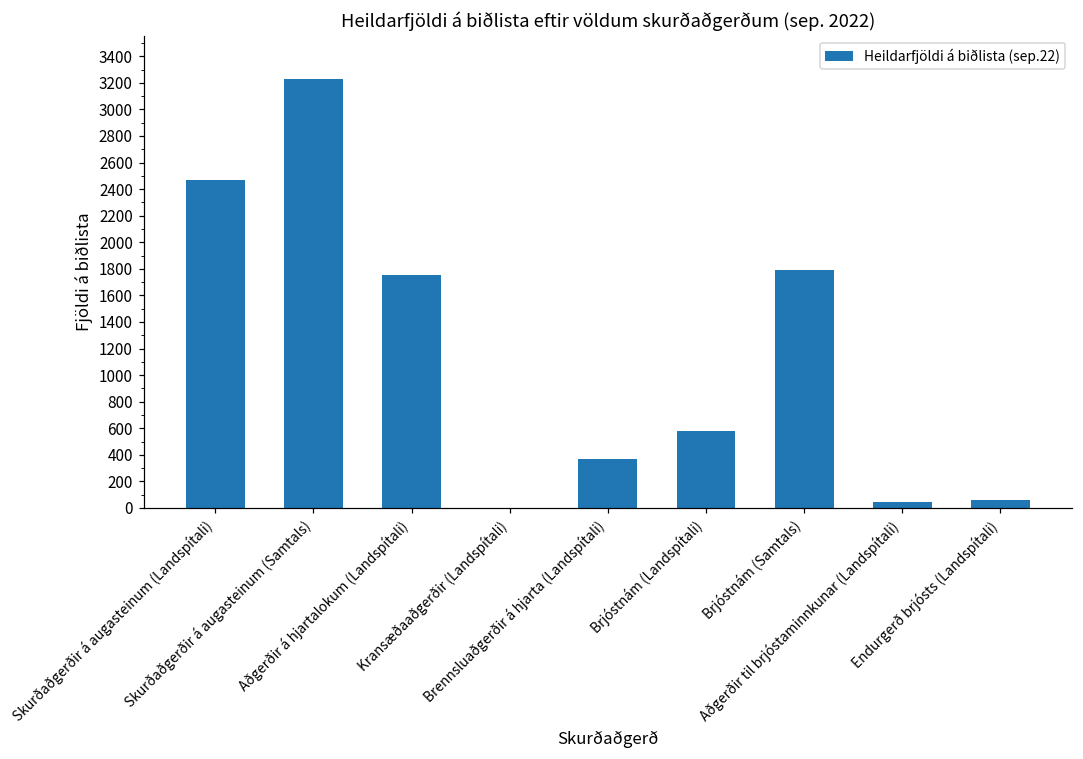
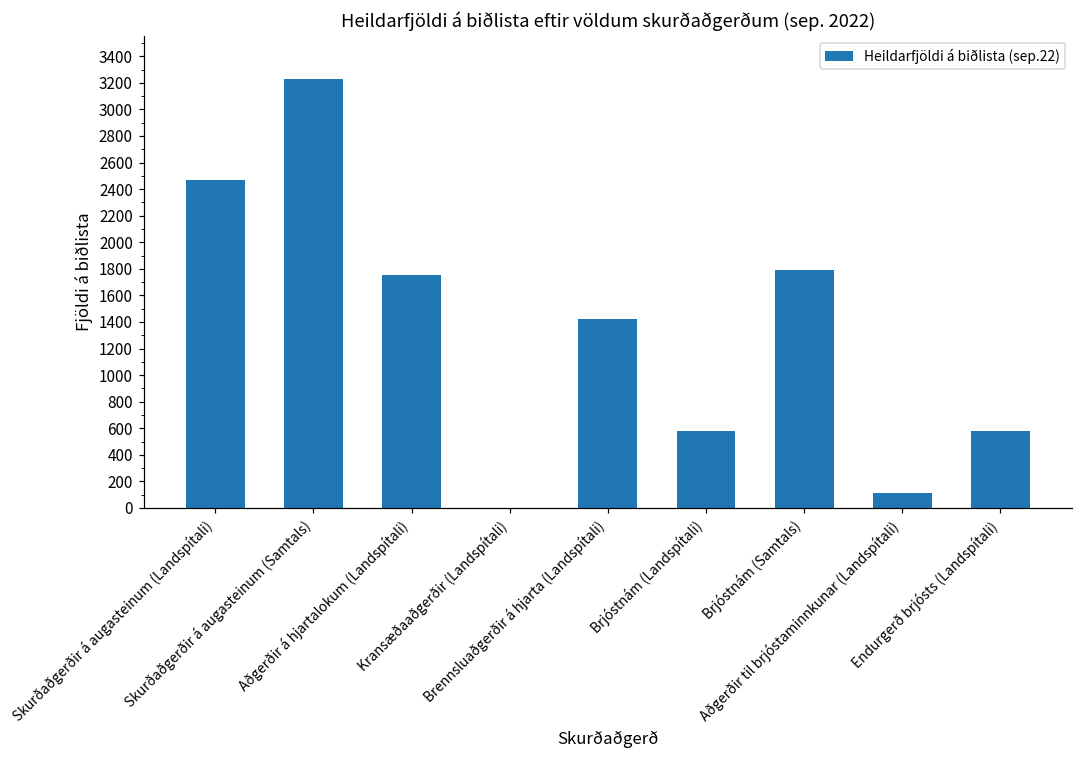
  {
    "Skurðaðgerðir á augasteinum (Landspítali)": 2470,
    "Skurðaðgerðir á augasteinum (Samtals)": 3230,
    "Aðgerðir á hjartalokum (Landspítali)": 1750,
-   "Brennsluaðgerðir á hjarta (Landspítali)": 370,
+   "Brennsluaðgerðir á hjarta (Landspítali)": 1420,
    "Brjóstnám (Landspítali)": 580,
    "Brjóstnám (Samtals)": 1790,
-   "Aðgerðir til brjóstaminnkunar (Landspítali)": 40,
-   "Endurgerð brjósts (Landspítali)": 60
+   "Aðgerðir til brjóstaminnkunar (Landspítali)": 110,
+   "Endurgerð brjósts (Landspítali)": 580
  }
